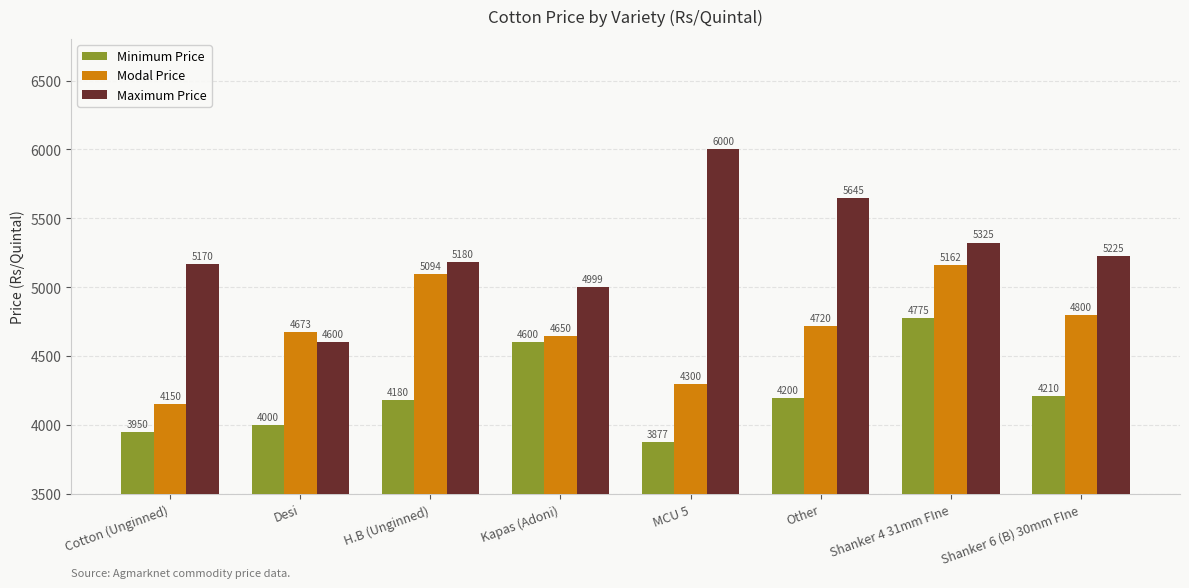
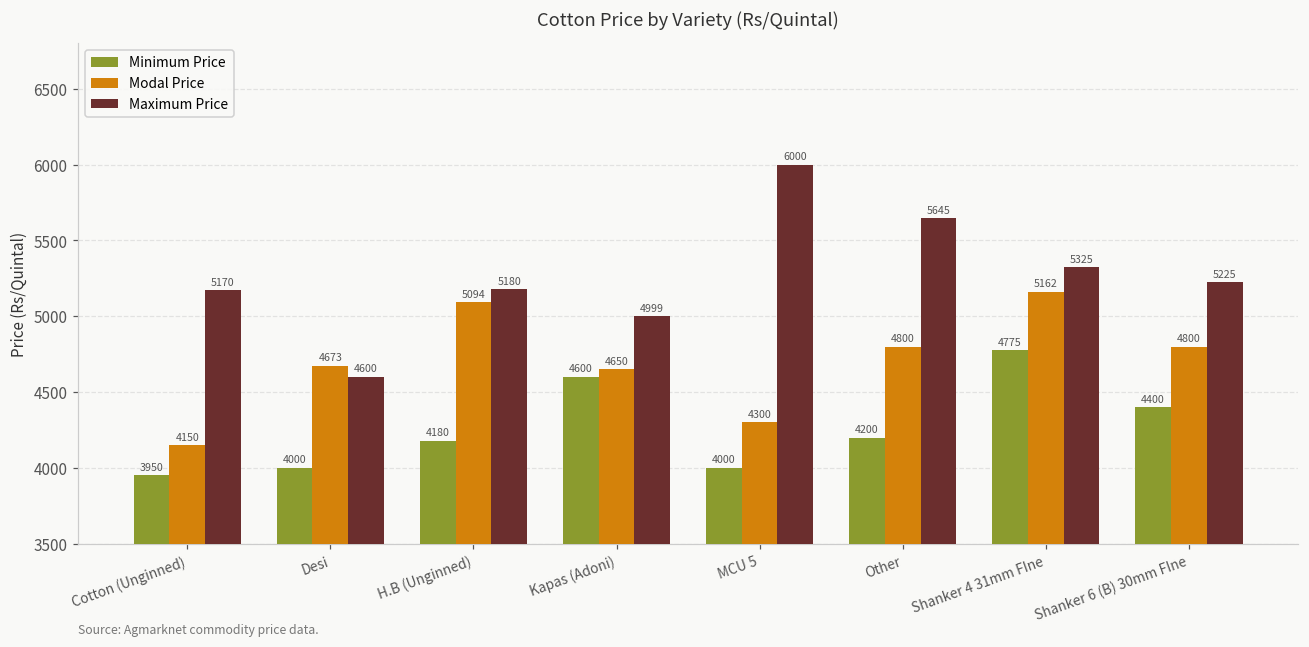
  {
    "Minimum Price": {
      "Cotton (Unginned)": 3950,
      "Desi": 4000,
      "H.B (Unginned)": 4180,
      "Kapas (Adoni)": 4600,
-     "MCU 5": 3877,
+     "MCU 5": 4000,
      "Other": 4200,
      "Shanker 4 31mm FIne": 4775,
-     "Shanker 6 (B) 30mm FIne": 4210
+     "Shanker 6 (B) 30mm FIne": 4400
    },
    "Modal Price": {
      "Cotton (Unginned)": 4150,
      "Desi": 4673,
      "H.B (Unginned)": 5094,
      "Kapas (Adoni)": 4650,
      "MCU 5": 4300,
-     "Other": 4720,
+     "Other": 4800,
      "Shanker 4 31mm FIne": 5162,
      "Shanker 6 (B) 30mm FIne": 4800
    },
    "Maximum Price": {
      "Cotton (Unginned)": 5170,
      "Desi": 4600,
      "H.B (Unginned)": 5180,
      "Kapas (Adoni)": 4999,
      "MCU 5": 6000,
      "Other": 5645,
      "Shanker 4 31mm FIne": 5325,
      "Shanker 6 (B) 30mm FIne": 5225
    }
  }
